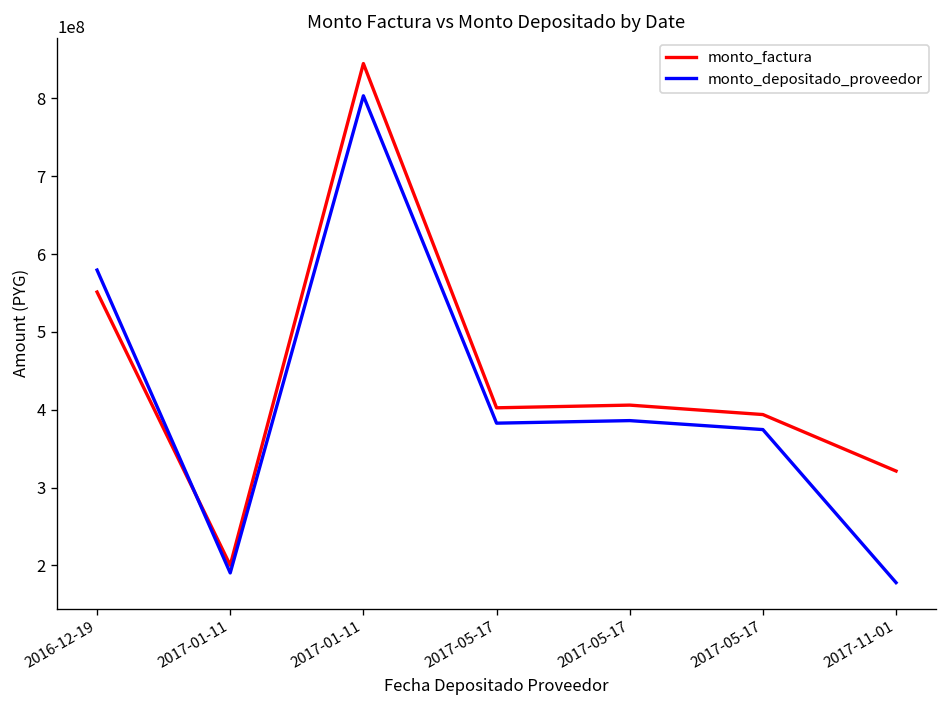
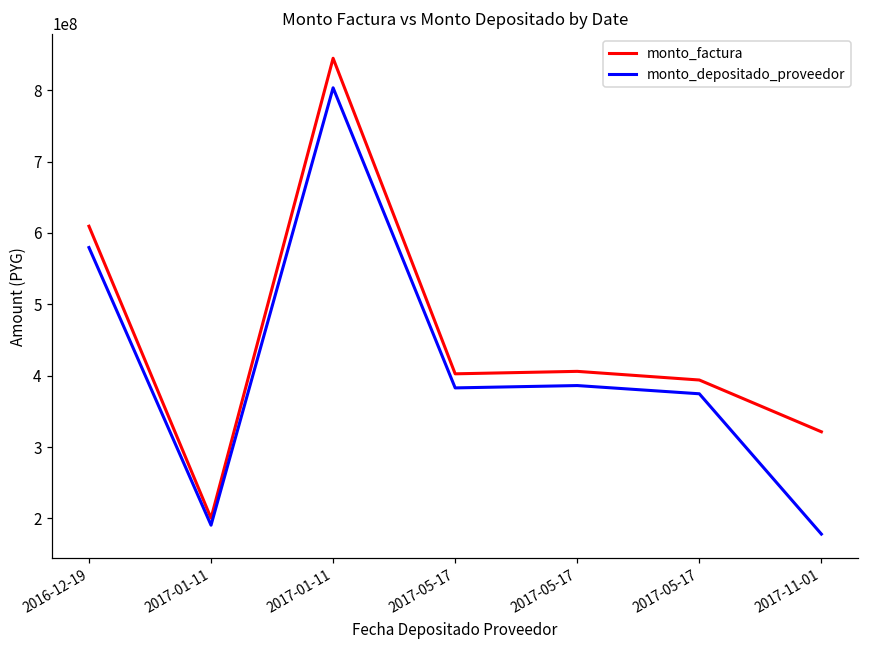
  {
    "monto_factura": {
-     "2016-12-19": 550000000,
+     "2016-12-19": 610000000,
      "2017-11-01": 320000000
    },
    "monto_depositado_proveedor": {
      "2016-12-19": 580000000,
      "2017-11-01": 180000000
    }
  }
